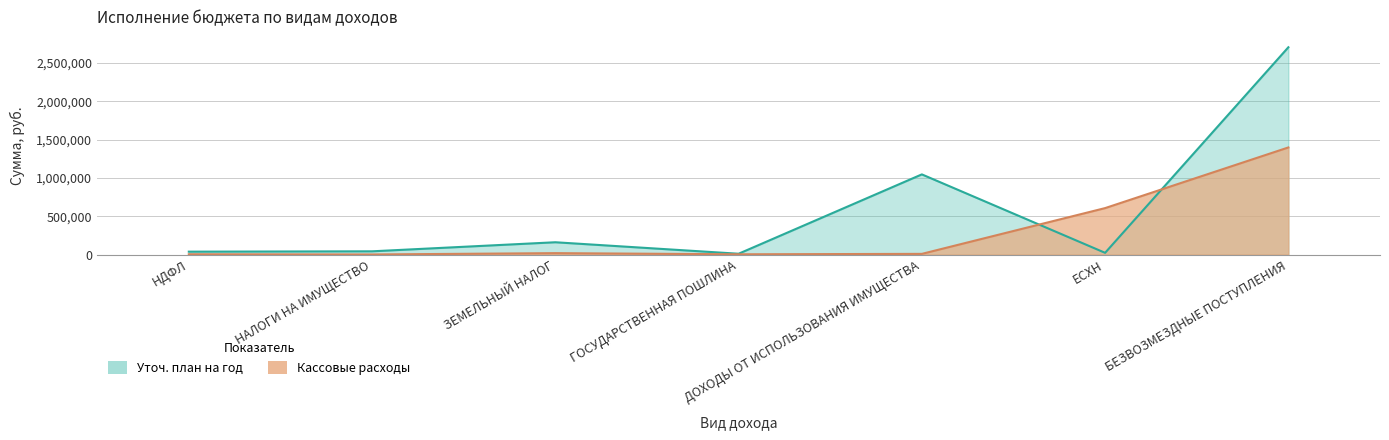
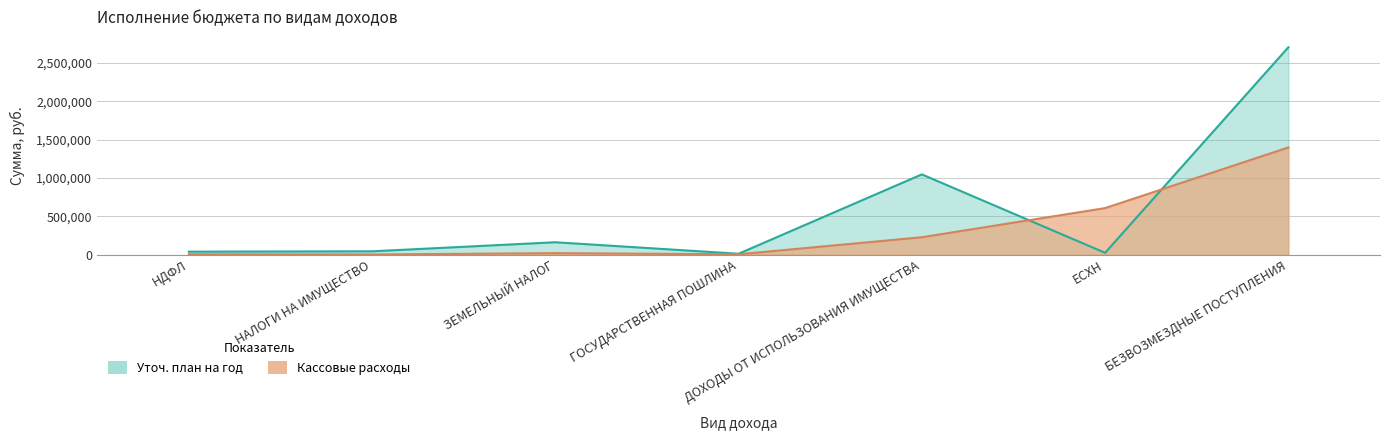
  {
    "Уточ. план на год": {
      "НАЛОГИ НА ИМУЩЕСТВО": "0",
      "ЗЕМЕЛЬНЫЙ НАЛОГ": "200,000",
      "ДОХОДЫ ОТ ИСПОЛЬЗОВАНИЯ ИМУЩЕСТВА": "1,000,000",
      "ЕСХН": "0",
      "БЕЗВОЗМЕЗДНЫЕ ПОСТУПЛЕНИЯ": "2,700,000"
    },
    "Кассовые расходы": {
      "НАЛОГИ НА ИМУЩЕСТВО": "0",
      "ЗЕМЕЛЬНЫЙ НАЛОГ": "0",
-     "ДОХОДЫ ОТ ИСПОЛЬЗОВАНИЯ ИМУЩЕСТВА": "0",
+     "ДОХОДЫ ОТ ИСПОЛЬЗОВАНИЯ ИМУЩЕСТВА": "200,000",
      "ЕСХН": "600,000",
      "БЕЗВОЗМЕЗДНЫЕ ПОСТУПЛЕНИЯ": "1,400,000"
    }
  }
